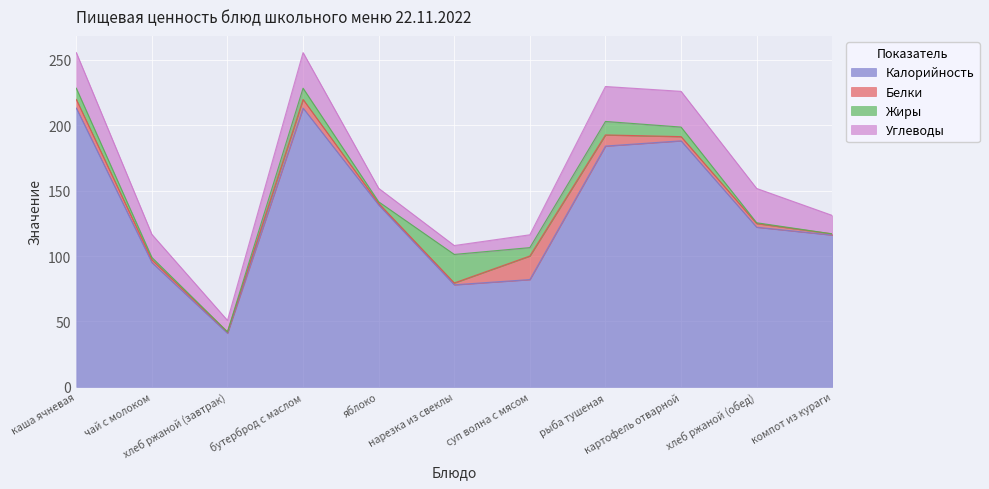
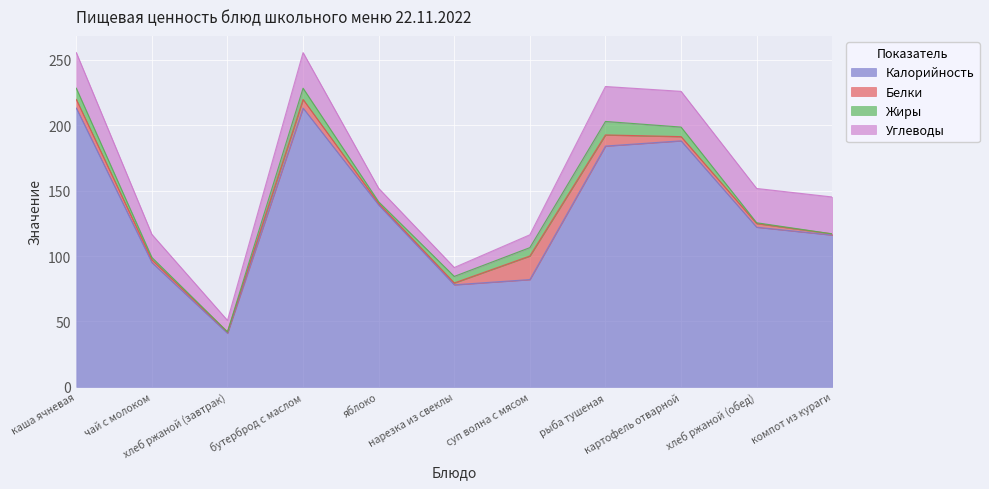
  {
    "Калорийность": {
      "каша ячневая": 213,
      "чай с молоком": 95,
      "бутерброд с маслом": 213,
      "суп волна с мясом": 82,
      "рыба тушеная": 184,
      "картофель отварной": 188,
      "хлеб ржаной (обед)": 122
    },
    "Белки": {
      "каша ячневая": 7,
      "бутерброд с маслом": 7,
      "суп волна с мясом": 18,
      "рыба тушеная": 9,
      "картофель отварной": 3
    },
    "Жиры": {
      "каша ячневая": 9,
      "бутерброд с маслом": 9,
-     "нарезка из свеклы": 22,
+     "нарезка из свеклы": 5,
      "суп волна с мясом": 6,
      "рыба тушеная": 10,
      "картофель отварной": 7
    },
    "Углеводы": {
      "каша ячневая": 27,
      "чай с молоком": 18,
      "хлеб ржаной (завтрак)": 9,
      "бутерброд с маслом": 27,
      "яблоко": 10,
      "нарезка из свеклы": 7,
      "суп волна с мясом": 10,
      "рыба тушеная": 27,
      "картофель отварной": 27,
      "хлеб ржаной (обед)": 26,
-     "компот из кураги": 14
+     "компот из кураги": 28
    }
  }
